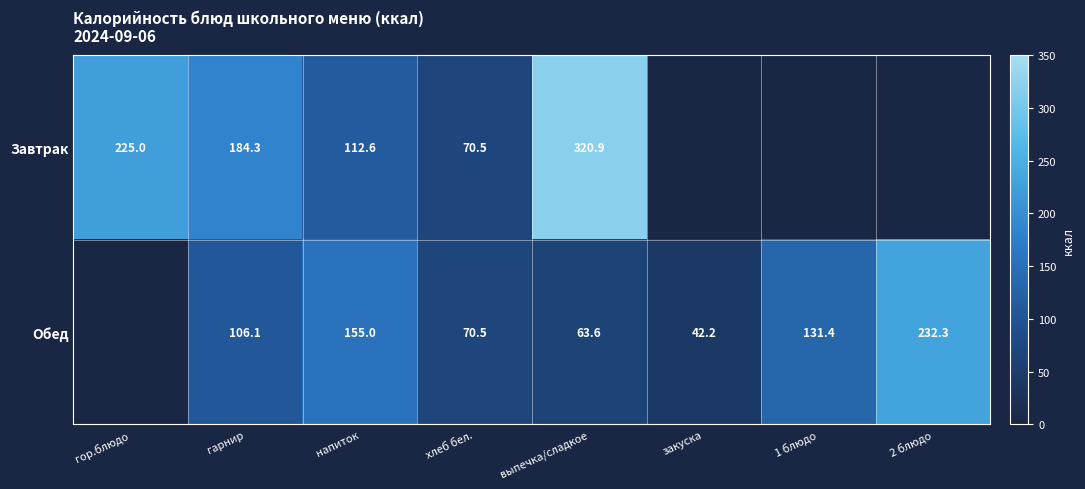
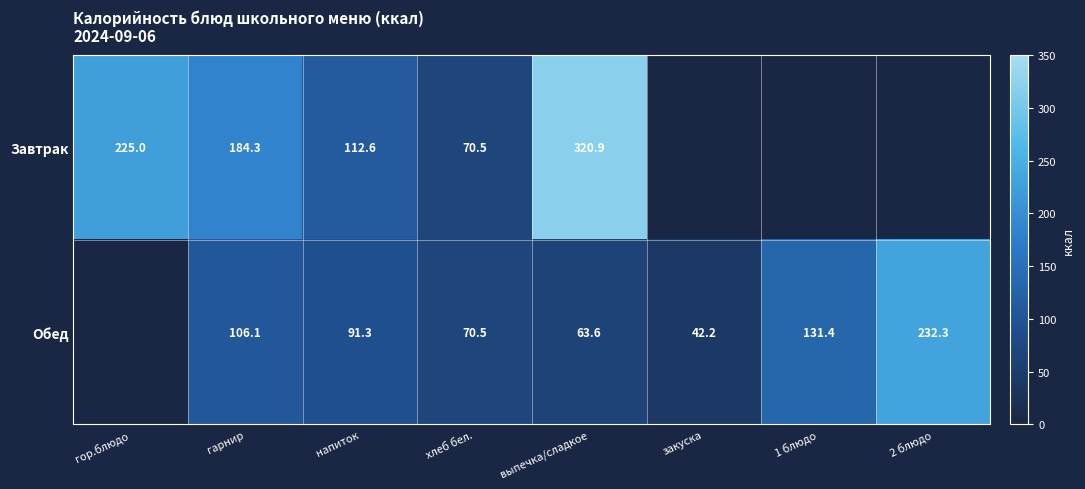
  {
    "Завтрак": {
      "гор.блюдо": 225.0,
      "гарнир": 184.3,
      "напиток": 112.6,
      "хлеб бел.": 70.5,
      "выпечка/сладкое": 320.9
    },
    "Обед": {
      "гарнир": 106.1,
-     "напиток": 155.0,
+     "напиток": 91.3,
      "хлеб бел.": 70.5,
      "выпечка/сладкое": 63.6,
      "закуска": 42.2,
      "1 блюдо": 131.4,
      "2 блюдо": 232.3
    }
  }
